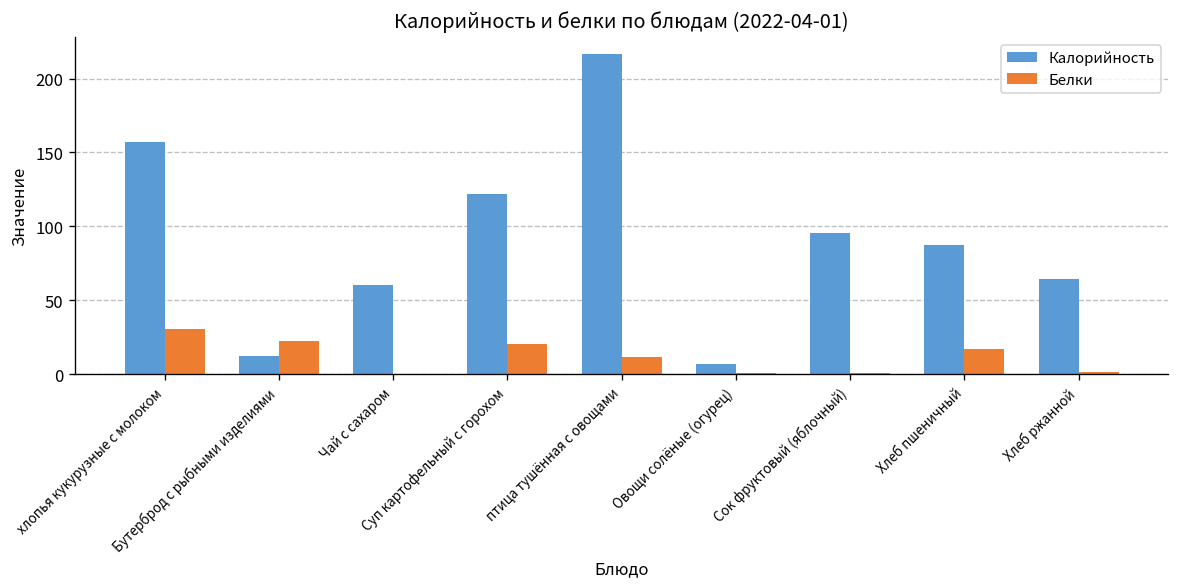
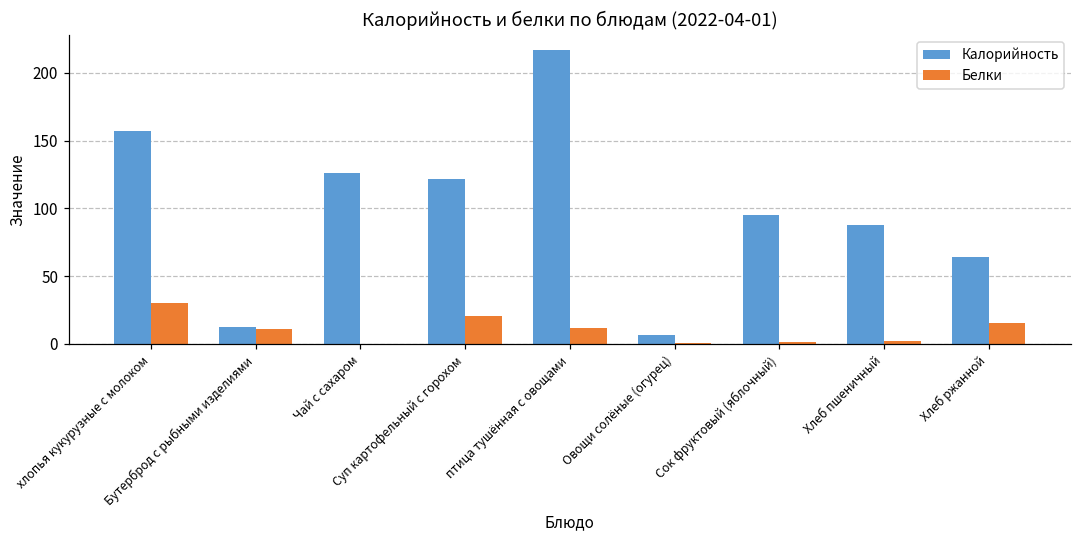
  {
    "Калорийность": {
      "хлопья кукурузные с молоком": 157,
      "Бутерброд с рыбными изделиями": 12,
-     "Чай с сахаром": 60,
+     "Чай с сахаром": 126,
      "Суп картофельный с горохом": 122,
      "птица тушённая с овощами": 217,
      "Овощи солёные (огурец)": 7,
      "Сок фруктовый (яблочный)": 95,
      "Хлеб пшеничный": 87,
      "Хлеб ржанной": 64
    },
    "Белки": {
      "хлопья кукурузные с молоком": 30,
-     "Бутерброд с рыбными изделиями": 23,
+     "Бутерброд с рыбными изделиями": 11,
      "Суп картофельный с горохом": 21,
      "птица тушённая с овощами": 11,
-     "Хлеб пшеничный": 17,
-     "Хлеб ржанной": 2
+     "Хлеб пшеничный": 2,
+     "Хлеб ржанной": 15
    }
  }
